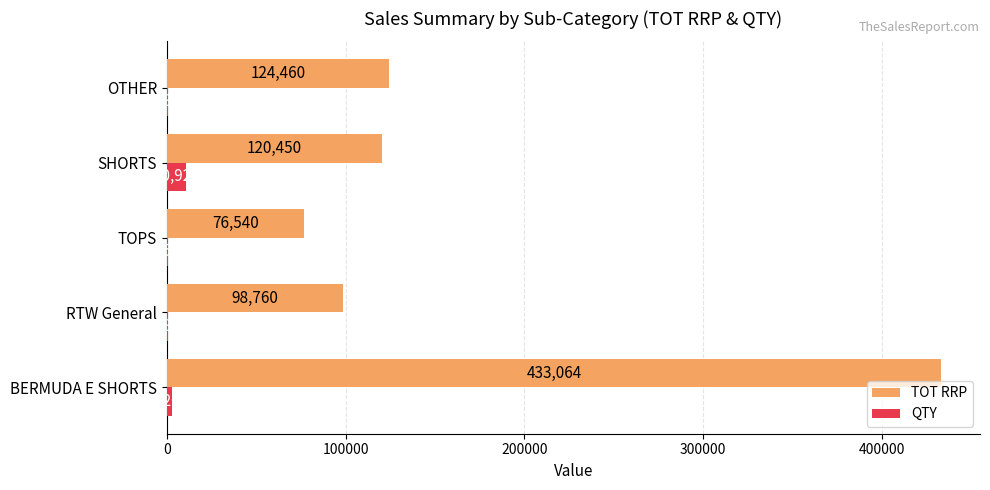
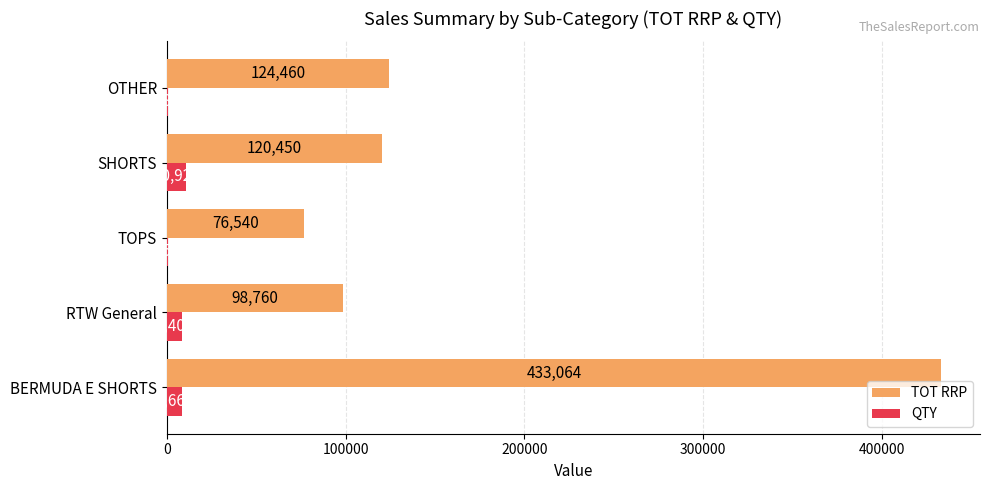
  {
    "TOT RRP": {
      "OTHER": "124,460",
      "SHORTS": "120,450",
      "TOPS": "76,540",
      "RTW General": "98,760",
      "BERMUDA E SHORTS": "433,064"
    },
    "QTY": {
      "SHORTS": "11000",
-     "RTW General": "1000",
-     "BERMUDA E SHORTS": "3000"
+     "RTW General": "8000",
+     "BERMUDA E SHORTS": "9000"
    }
  }
